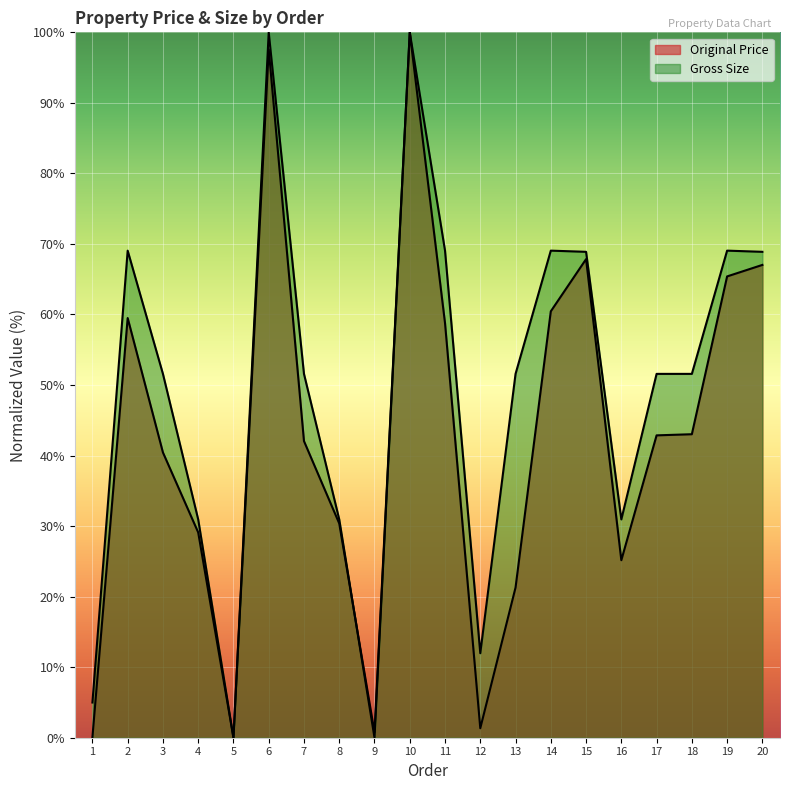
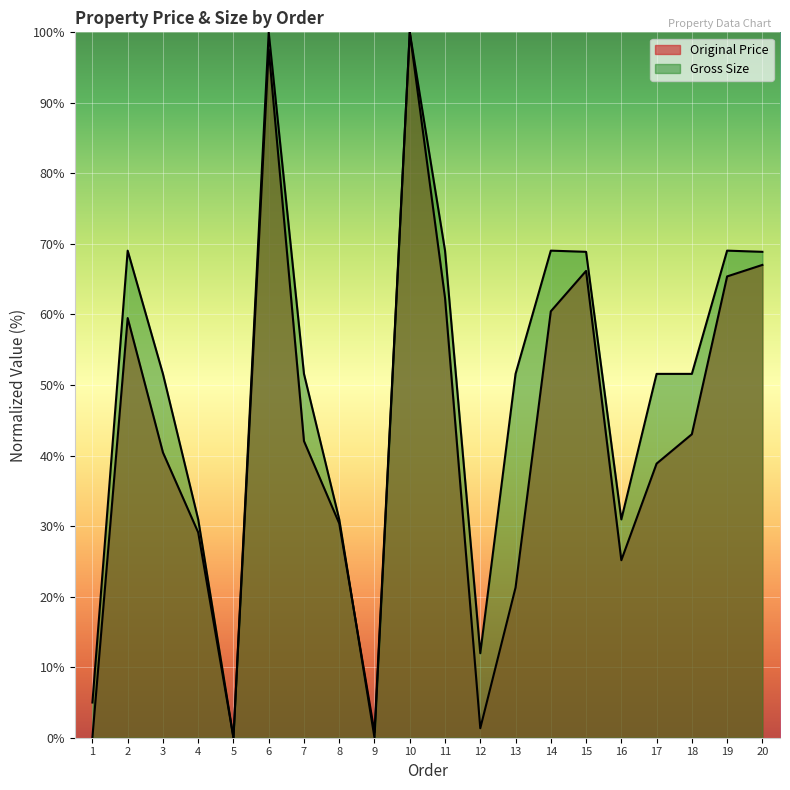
  {
    "Original Price": {
      "1": "0%",
      "2": "59%",
      "3": "40%",
      "4": "29%",
      "6": "98%",
      "7": "42%",
      "8": "30%",
      "9": "1%",
-     "11": "59%",
+     "11": "62%",
      "12": "1%",
      "13": "21%",
      "14": "60%",
-     "15": "68%",
+     "15": "66%",
      "16": "25%",
-     "17": "43%",
+     "17": "39%",
      "18": "43%",
      "19": "65%",
      "20": "67%"
    },
    "Gross Size": {
      "1": "5%",
      "2": "69%",
      "3": "52%",
      "4": "31%",
      "6": "100%",
      "7": "52%",
      "8": "31%",
      "9": "0%",
      "11": "69%",
      "12": "12%",
      "13": "52%",
      "14": "69%",
      "15": "69%",
      "16": "31%",
      "17": "52%",
      "18": "52%",
      "19": "69%",
      "20": "69%"
    }
  }
